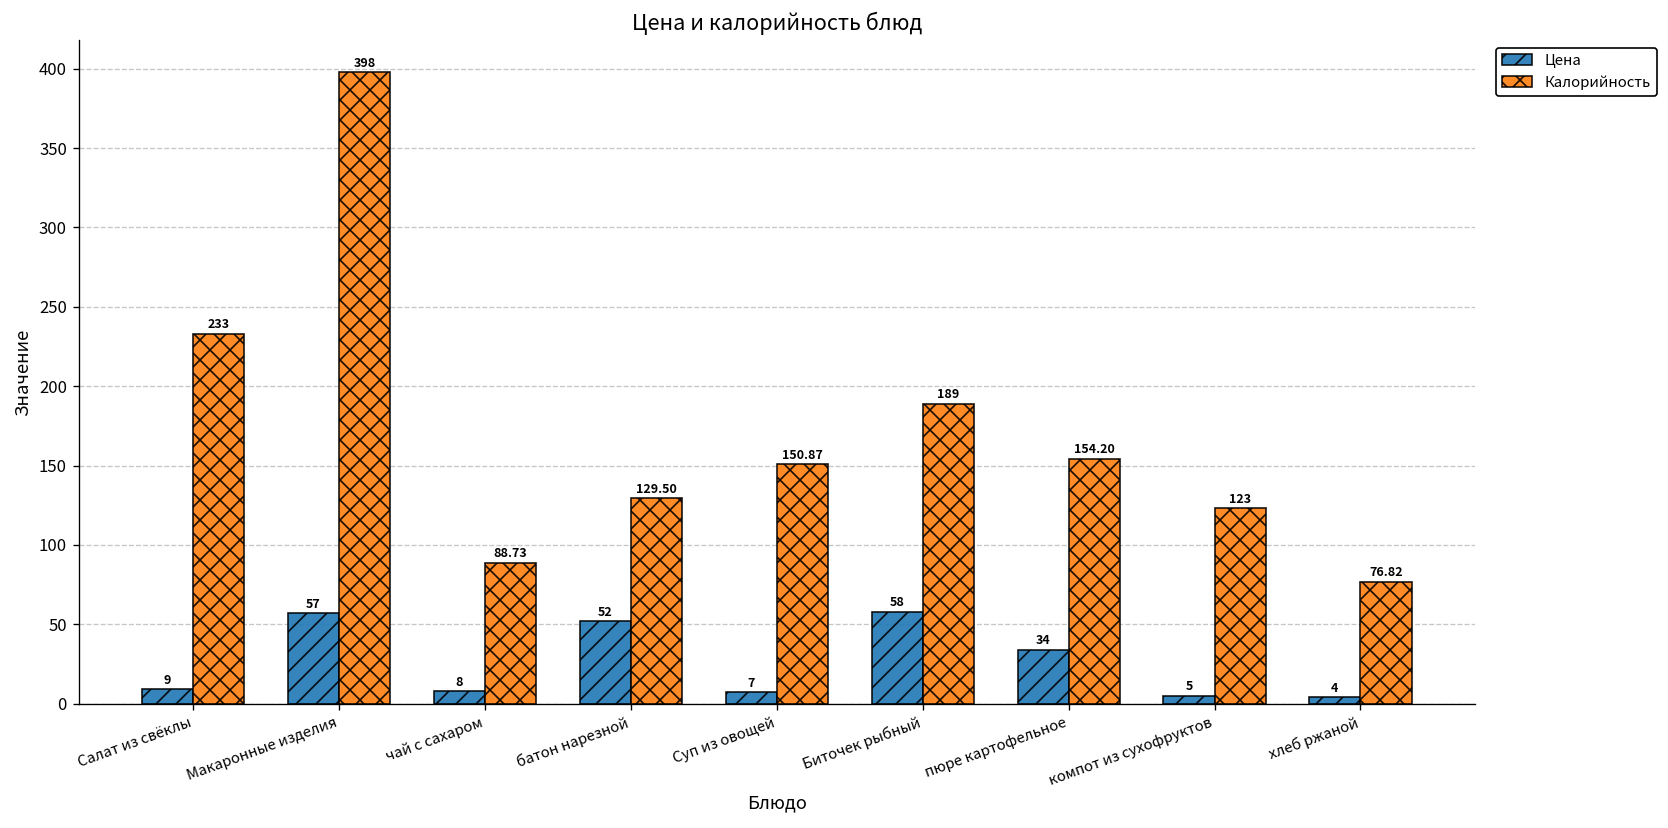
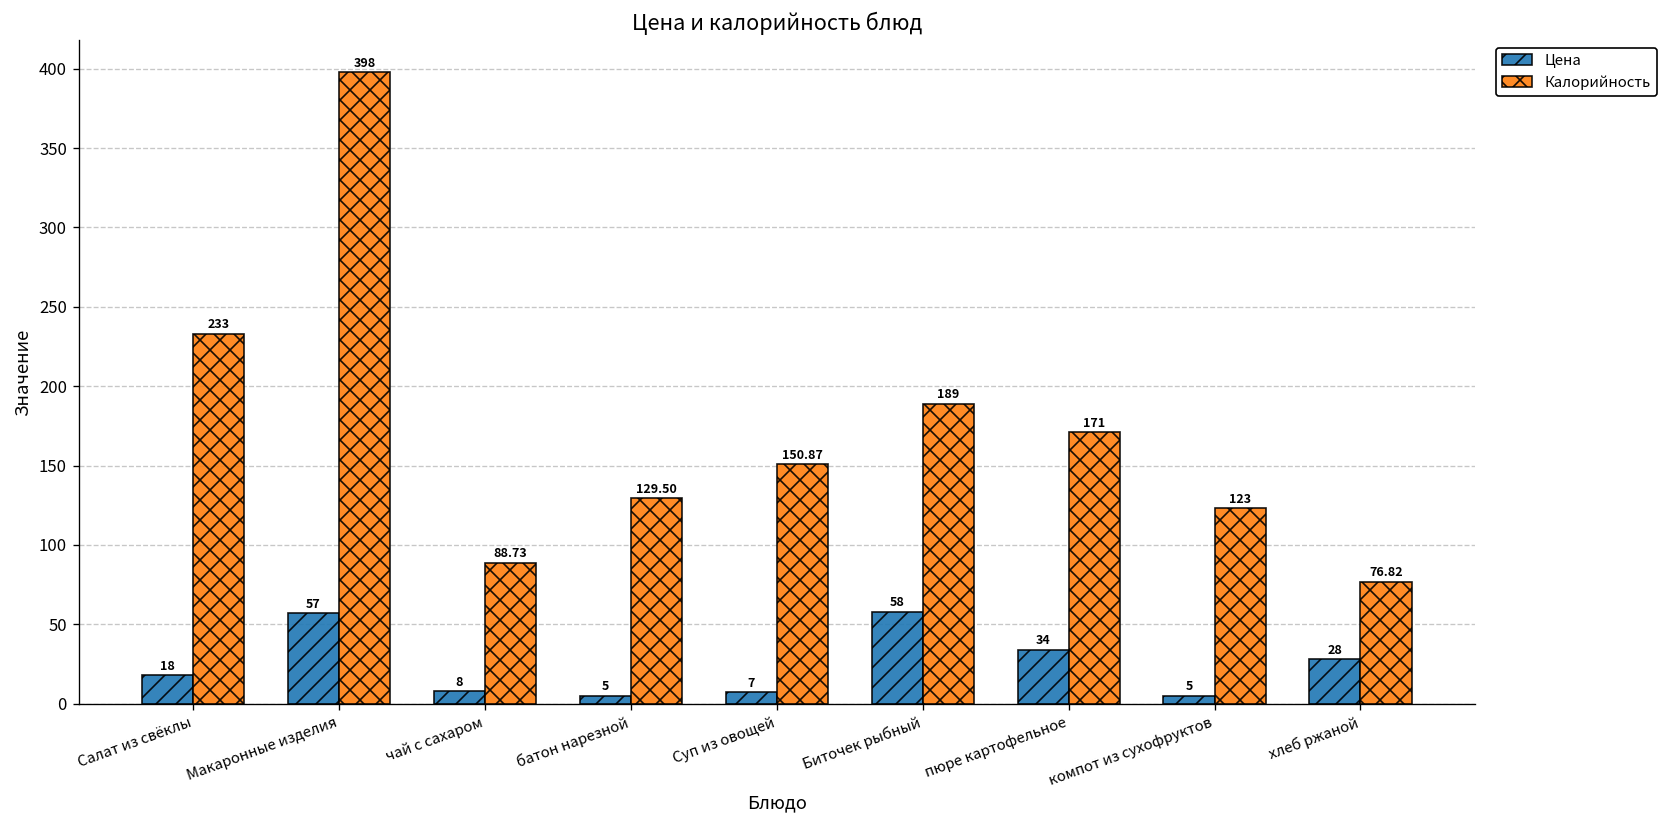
  {
    "Цена": {
-     "Салат из свёклы": 9,
+     "Салат из свёклы": 18,
      "Макаронные изделия": 57,
      "чай с сахаром": 8,
-     "батон нарезной": 52,
+     "батон нарезной": 5,
      "Суп из овощей": 7,
      "Биточек рыбный": 58,
      "пюре картофельное": 34,
      "компот из сухофруктов": 5,
-     "хлеб ржаной": 4
+     "хлеб ржаной": 28
    },
    "Калорийность": {
      "Салат из свёклы": 233,
      "Макаронные изделия": 398,
      "чай с сахаром": 88.73,
      "батон нарезной": 129.50,
      "Суп из овощей": 150.87,
      "Биточек рыбный": 189,
-     "пюре картофельное": 154.20,
+     "пюре картофельное": 171,
      "компот из сухофруктов": 123,
      "хлеб ржаной": 76.82
    }
  }
